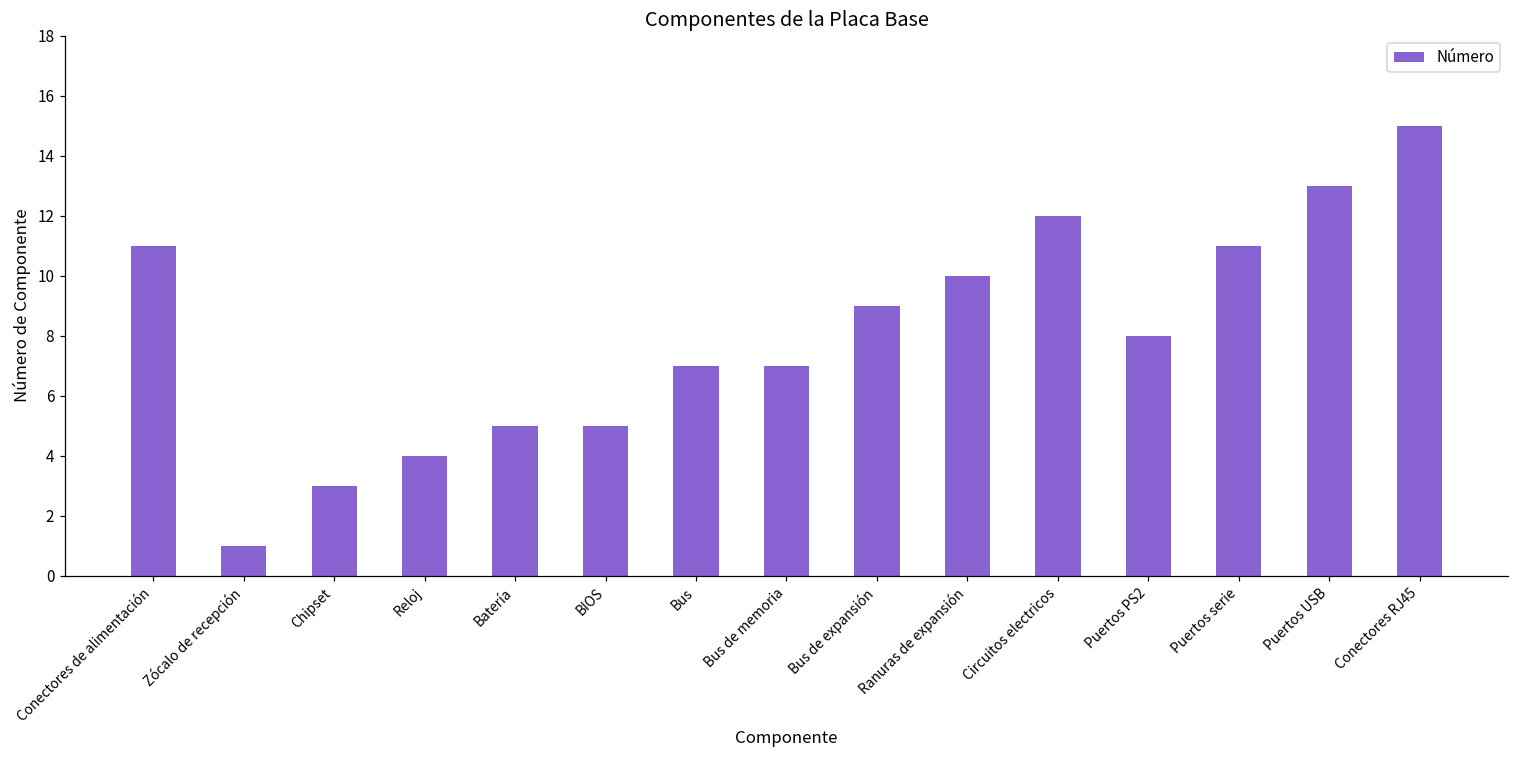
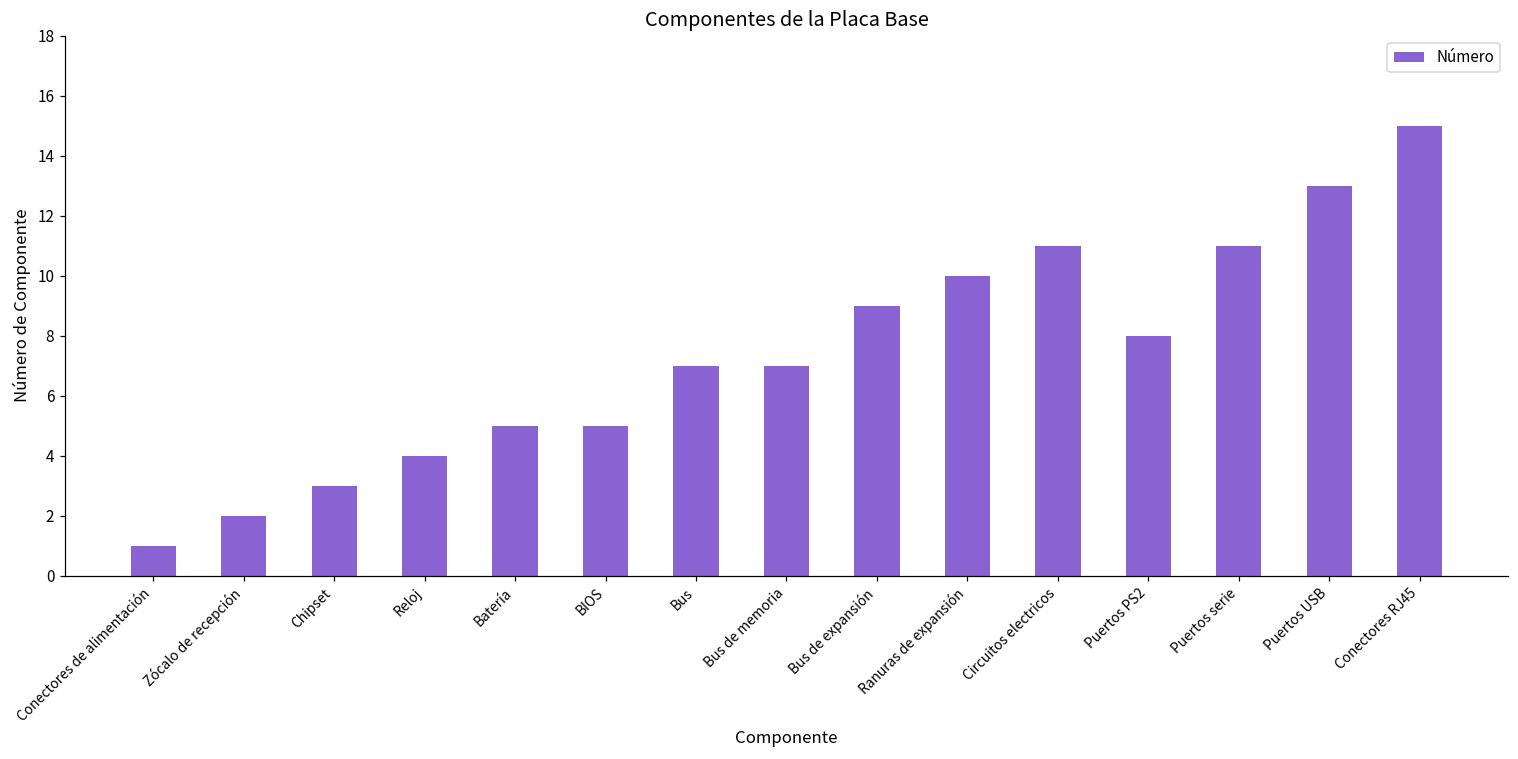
  {
-   "Conectores de alimentación": 11,
-   "Zócalo de recepción": 1,
+   "Conectores de alimentación": 1,
+   "Zócalo de recepción": 2,
    "Chipset": 3,
    "Reloj": 4,
    "Batería": 5,
    "BIOS": 5,
    "Bus": 7,
    "Bus de memoria": 7,
    "Bus de expansión": 9,
    "Ranuras de expansión": 10,
-   "Circuitos electricos": 12,
+   "Circuitos electricos": 11,
    "Puertos PS2": 8,
    "Puertos serie": 11,
    "Puertos USB": 13,
    "Conectores RJ45": 15
  }
